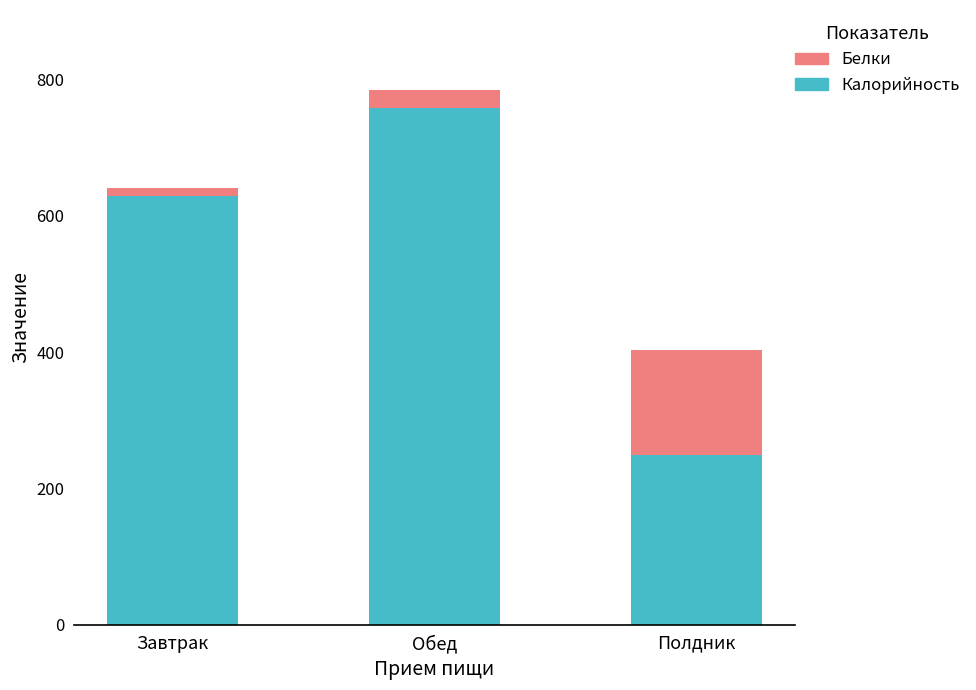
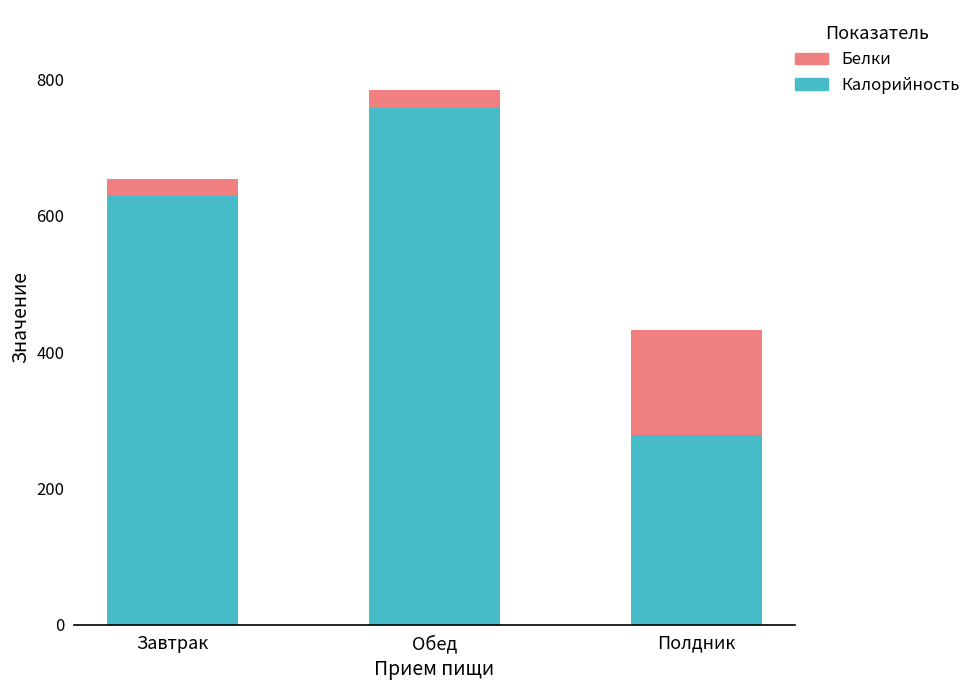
  {
    "Калорийность": {
      "Завтрак": 630,
      "Обед": 760,
-     "Полдник": 250
+     "Полдник": 280
    },
    "Белки": {
-     "Завтрак": 10,
+     "Завтрак": 20,
      "Обед": 30,
      "Полдник": 150
    }
  }
